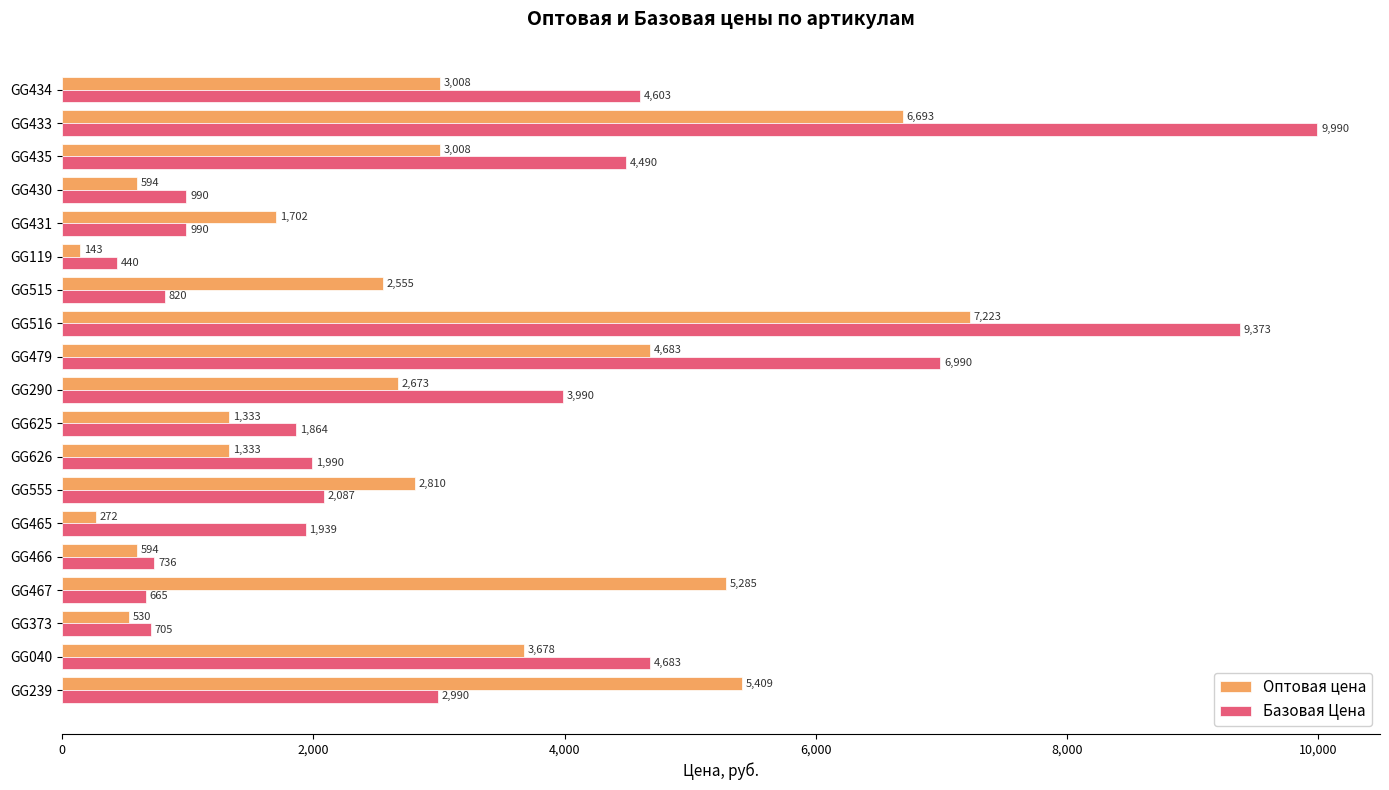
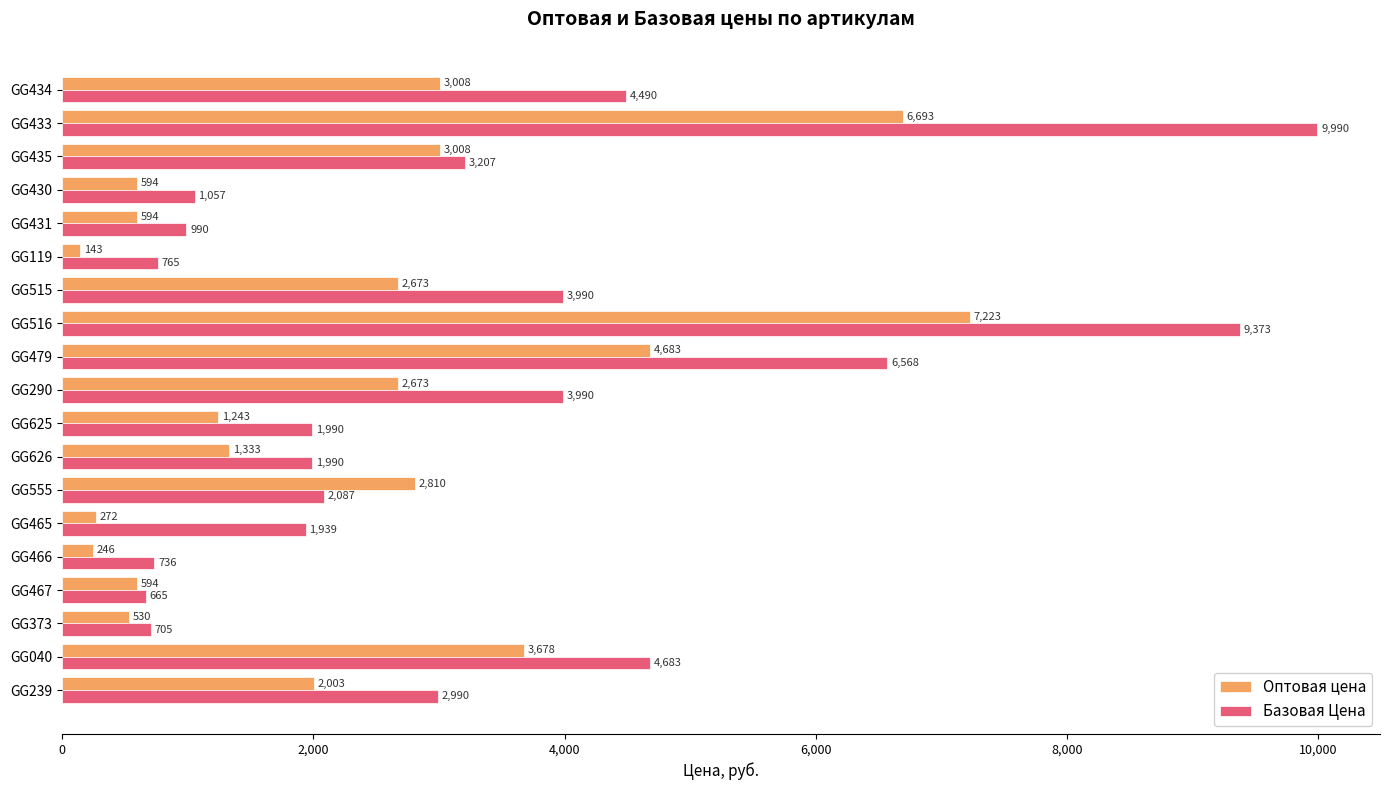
  {
    "Оптовая цена": {
      "GG434": "3,008",
      "GG433": "6,693",
      "GG435": "3,008",
      "GG430": "594",
-     "GG431": "1,702",
+     "GG431": "594",
      "GG119": "143",
-     "GG515": "2,555",
+     "GG515": "2,673",
      "GG516": "7,223",
      "GG479": "4,683",
      "GG290": "2,673",
-     "GG625": "1,333",
+     "GG625": "1,243",
      "GG626": "1,333",
      "GG555": "2,810",
      "GG465": "272",
-     "GG466": "594",
-     "GG467": "5,285",
+     "GG466": "246",
+     "GG467": "594",
      "GG373": "530",
      "GG040": "3,678",
-     "GG239": "5,409"
+     "GG239": "2,003"
    },
    "Базовая Цена": {
-     "GG434": "4,603",
+     "GG434": "4,490",
      "GG433": "9,990",
-     "GG435": "4,490",
-     "GG430": "990",
+     "GG435": "3,207",
+     "GG430": "1,057",
      "GG431": "990",
-     "GG119": "440",
-     "GG515": "820",
+     "GG119": "765",
+     "GG515": "3,990",
      "GG516": "9,373",
-     "GG479": "6,990",
+     "GG479": "6,568",
      "GG290": "3,990",
-     "GG625": "1,864",
+     "GG625": "1,990",
      "GG626": "1,990",
      "GG555": "2,087",
      "GG465": "1,939",
      "GG466": "736",
      "GG467": "665",
      "GG373": "705",
      "GG040": "4,683",
      "GG239": "2,990"
    }
  }
